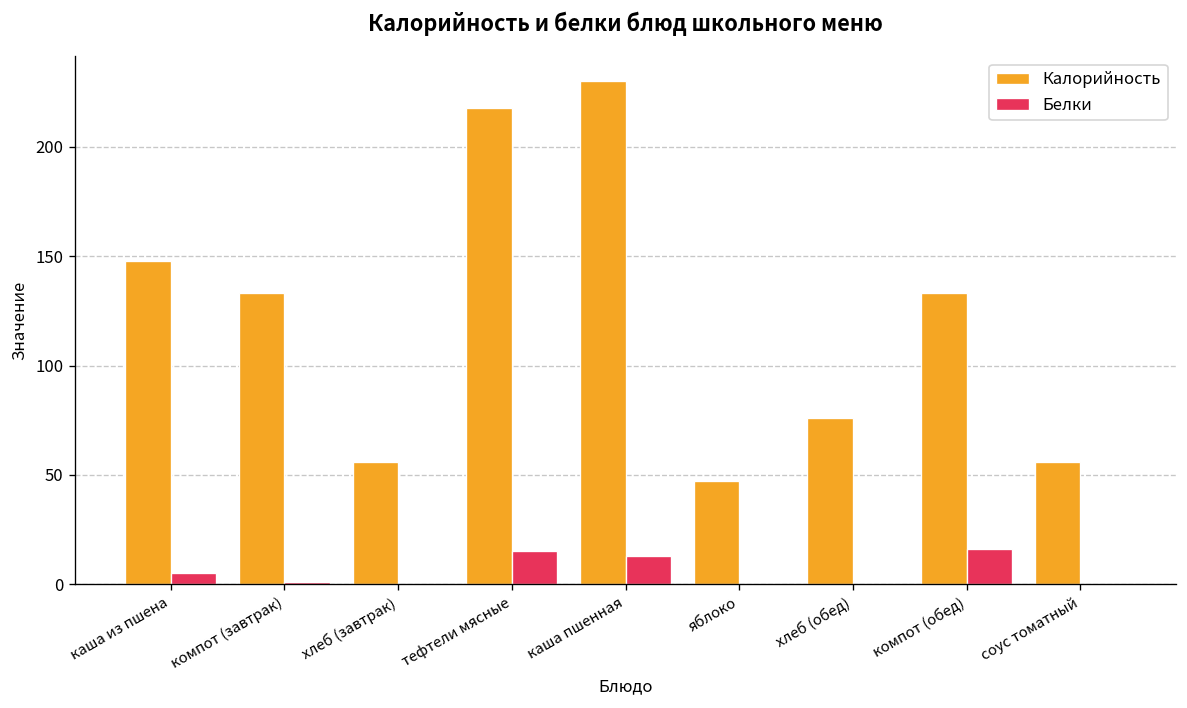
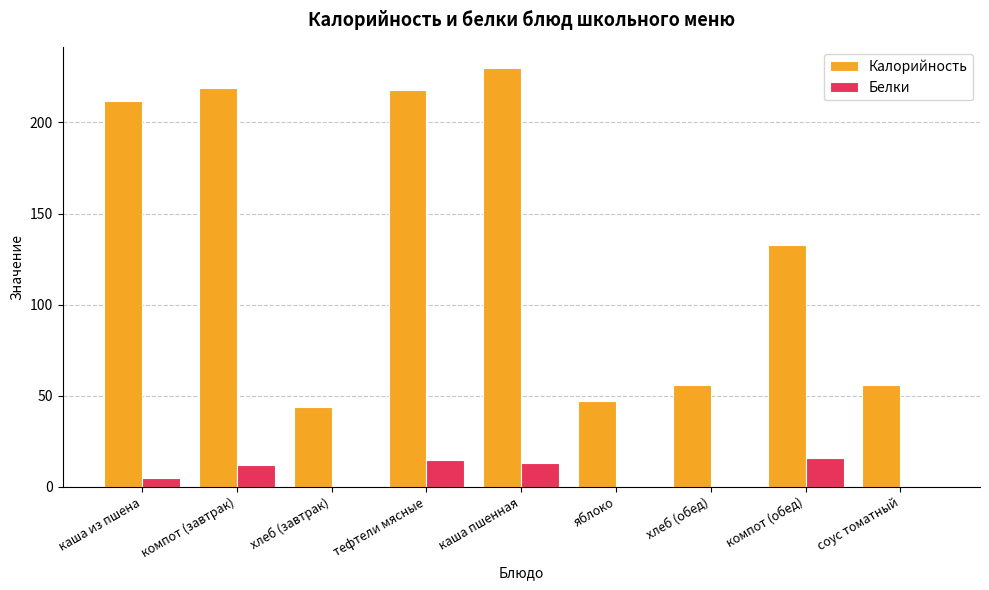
  {
    "Калорийность": {
-     "каша из пшена": 148,
-     "компот (завтрак)": 133,
-     "хлеб (завтрак)": 56,
+     "каша из пшена": 212,
+     "компот (завтрак)": 219,
+     "хлеб (завтрак)": 44,
      "тефтели мясные": 218,
      "каша пшенная": 230,
      "яблоко": 47,
-     "хлеб (обед)": 76,
+     "хлеб (обед)": 56,
      "компот (обед)": 133,
      "соус томатный": 56
    },
    "Белки": {
      "каша из пшена": 5,
-     "компот (завтрак)": 1,
+     "компот (завтрак)": 12,
      "хлеб (завтрак)": 0,
      "тефтели мясные": 15,
      "каша пшенная": 13,
      "яблоко": 0,
      "хлеб (обед)": 0,
      "компот (обед)": 16,
      "соус томатный": 0
    }
  }
